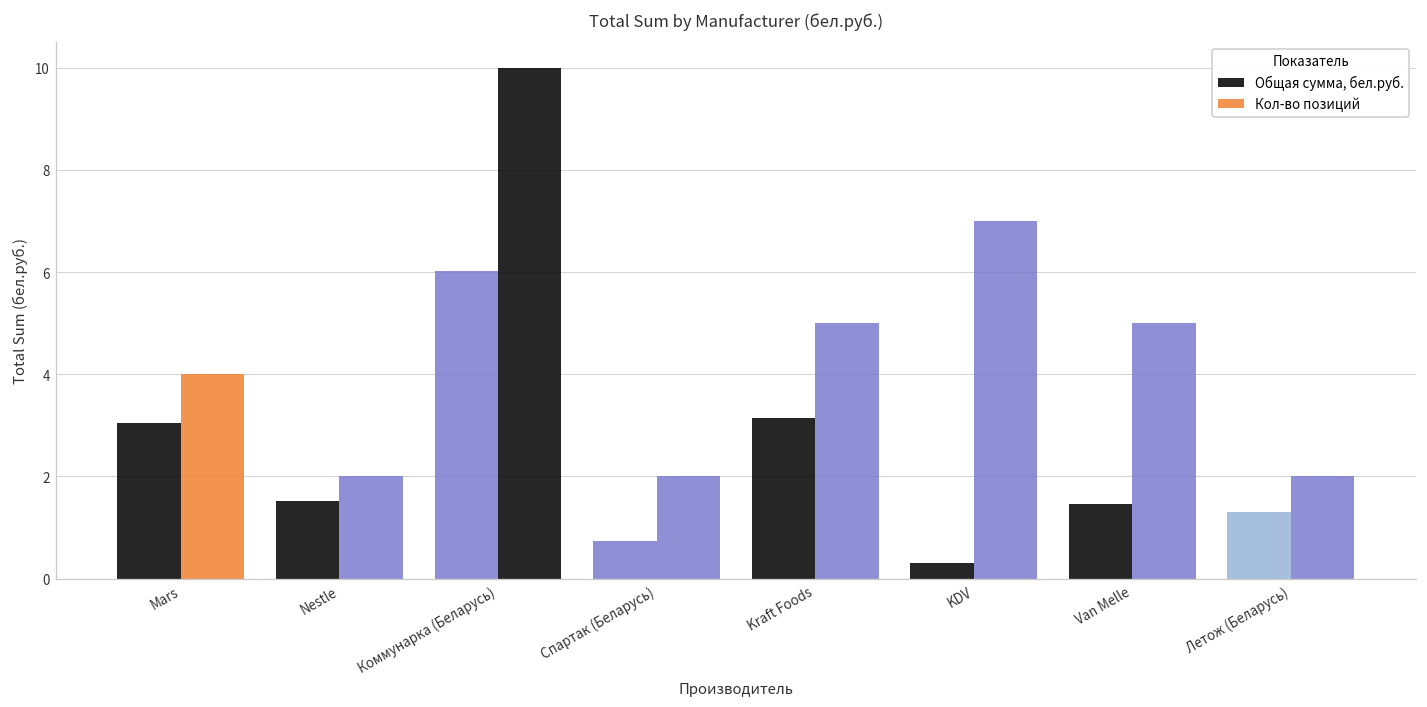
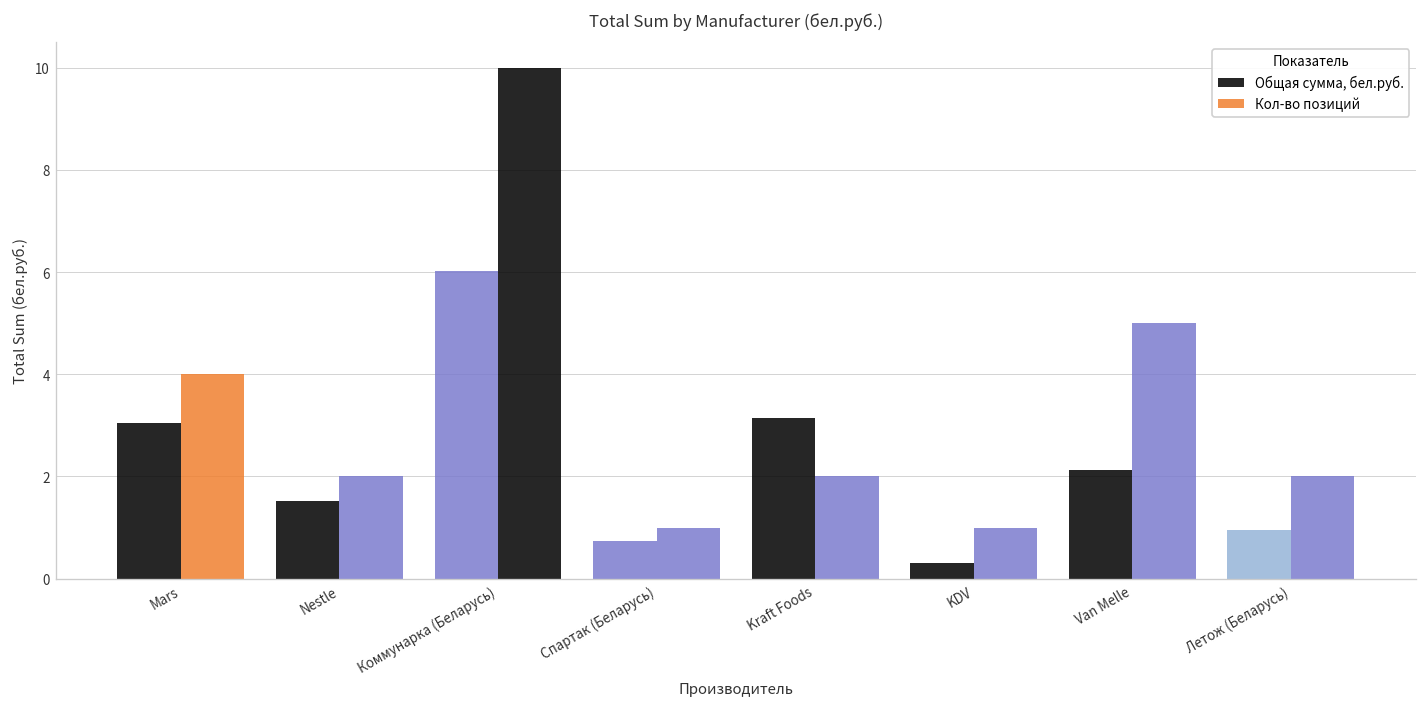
  {
    "Общая сумма, бел.руб.": {
      "Mars": 3.0,
      "Nestle": 1.5,
      "Коммунарка (Беларусь)": 6.0,
      "Спартак (Беларусь)": 0.7,
      "Kraft Foods": 3.2,
      "KDV": 0.3,
-     "Van Melle": 1.5,
-     "Летож (Беларусь)": 1.3
+     "Van Melle": 2.1,
+     "Летож (Беларусь)": 1.0
    },
    "Кол-во позиций": {
      "Mars": 4,
      "Nestle": 2,
      "Коммунарка (Беларусь)": 10,
-     "Спартак (Беларусь)": 2,
-     "Kraft Foods": 5,
-     "KDV": 7,
+     "Спартак (Беларусь)": 1,
+     "Kraft Foods": 2,
+     "KDV": 1,
      "Van Melle": 5,
      "Летож (Беларусь)": 2
    }
  }
